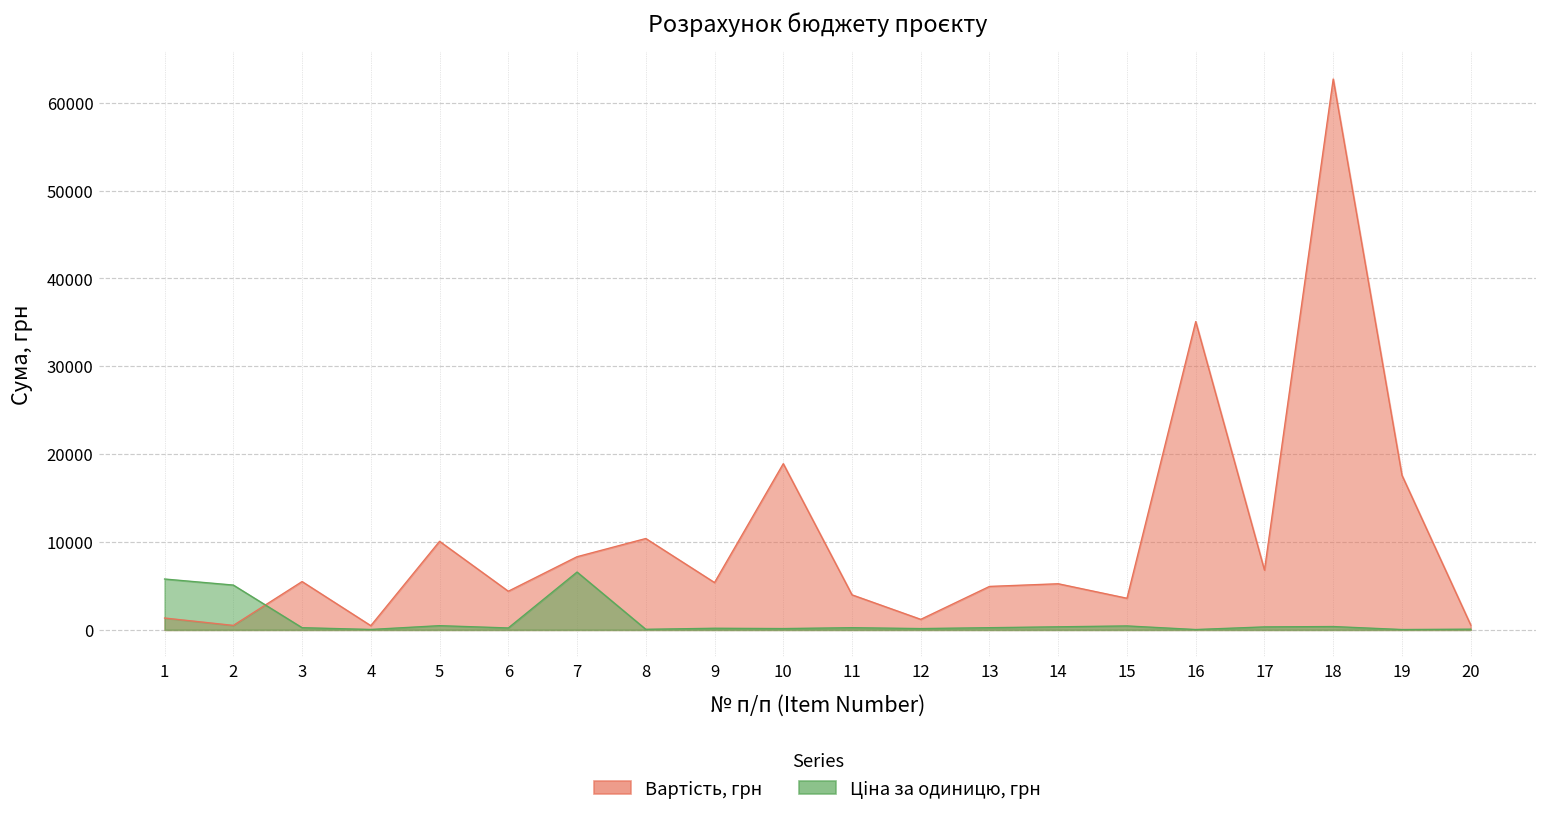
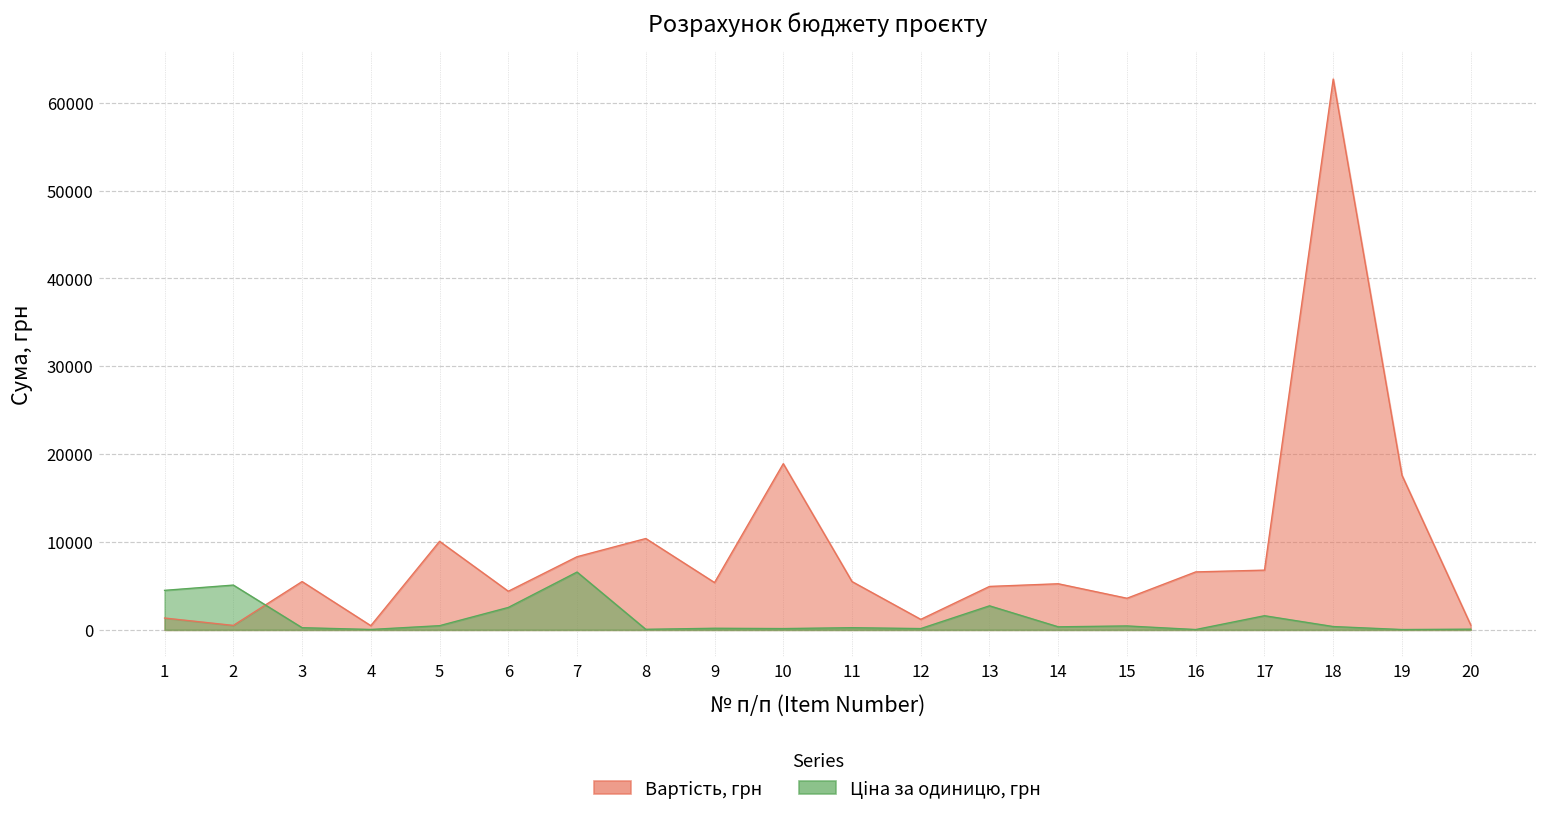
  {
    "Вартість, грн": {
      "1": 1000,
      "2": 1000,
      "3": 6000,
      "4": 0,
      "5": 10000,
      "6": 4000,
      "7": 8000,
      "8": 10000,
      "9": 5000,
      "10": 19000,
-     "11": 4000,
+     "11": 6000,
      "12": 1000,
      "13": 5000,
      "14": 5000,
      "15": 4000,
-     "16": 35000,
+     "16": 7000,
      "17": 7000,
      "18": 63000,
      "19": 18000,
      "20": 1000
    },
    "Ціна за одиницю, грн": {
-     "1": 6000,
+     "1": 5000,
      "2": 5000,
      "3": 0,
      "4": 0,
      "5": 0,
-     "6": 0,
+     "6": 3000,
      "7": 7000,
      "8": 0,
      "9": 0,
      "10": 0,
      "11": 0,
      "12": 0,
-     "13": 0,
+     "13": 3000,
      "14": 0,
      "15": 0,
      "16": 0,
-     "17": 0,
+     "17": 2000,
      "18": 0,
      "19": 0,
      "20": 0
    }
  }
